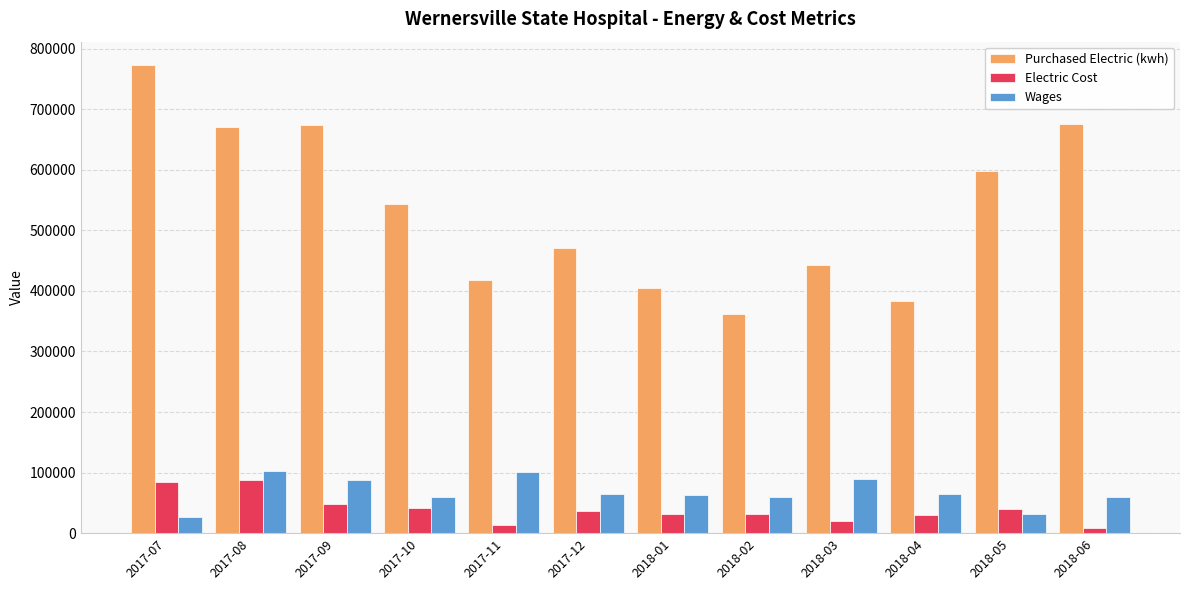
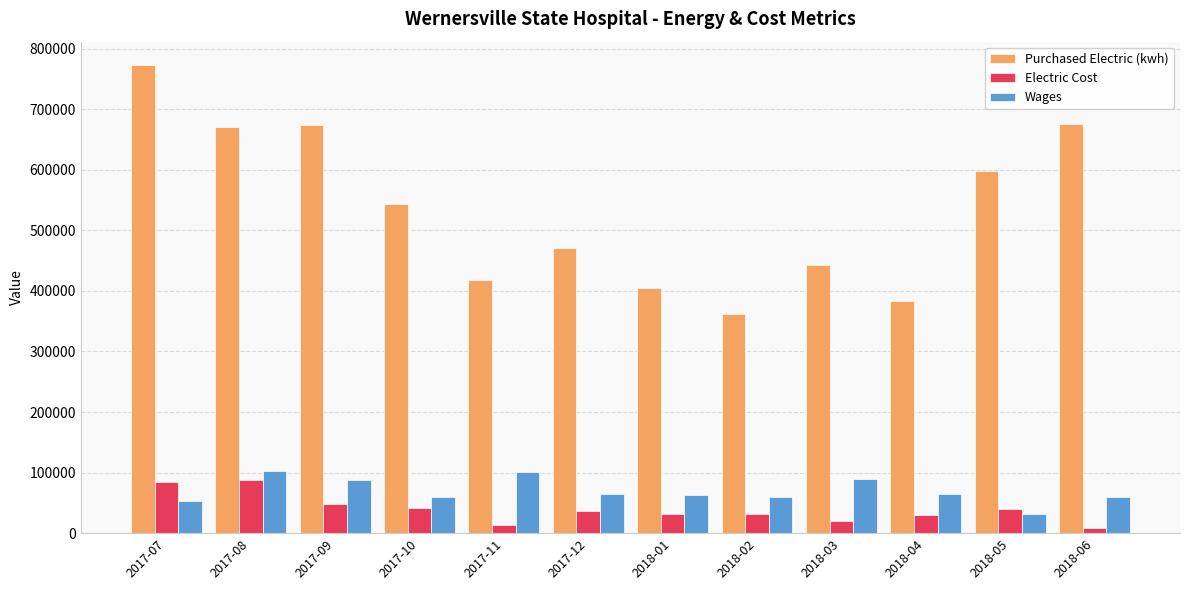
  {
    "Purchased Electric (kwh)": {
      "2017-07": 770000,
      "2017-08": 670000,
      "2017-09": 670000,
      "2017-10": 540000,
      "2017-11": 420000,
      "2017-12": 470000,
      "2018-01": 400000,
      "2018-02": 360000,
      "2018-03": 440000,
      "2018-04": 380000,
      "2018-05": 600000,
      "2018-06": 680000
    },
    "Electric Cost": {
      "2017-07": 80000,
      "2017-08": 90000,
      "2017-09": 50000,
      "2017-10": 40000,
      "2017-11": 10000,
      "2017-12": 40000,
      "2018-01": 30000,
      "2018-02": 30000,
      "2018-03": 20000,
      "2018-04": 30000,
      "2018-05": 40000,
      "2018-06": 10000
    },
    "Wages": {
-     "2017-07": 30000,
+     "2017-07": 50000,
      "2017-08": 100000,
      "2017-09": 90000,
      "2017-10": 60000,
      "2017-11": 100000,
      "2017-12": 60000,
      "2018-01": 60000,
      "2018-02": 60000,
      "2018-03": 90000,
      "2018-04": 60000,
      "2018-05": 30000,
      "2018-06": 60000
    }
  }
